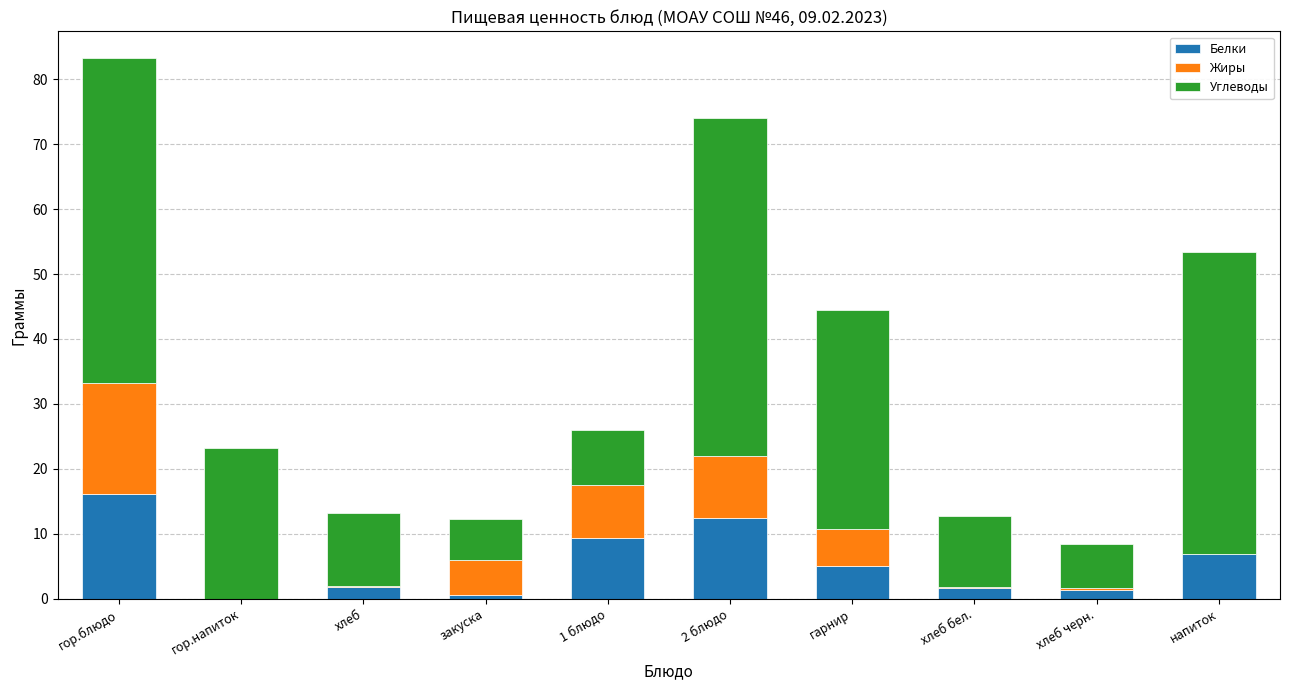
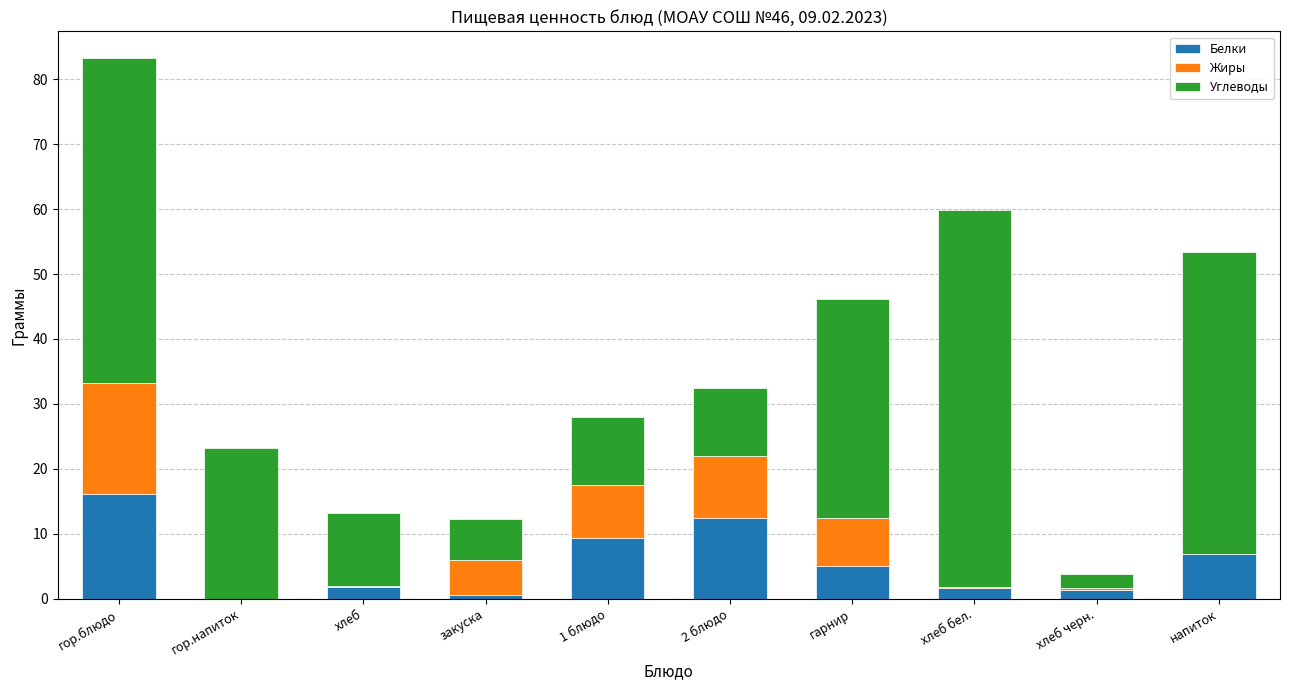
  {
    "Белки": {
      "гор.блюдо": 16,
      "гор.напиток": 0,
      "хлеб": 2,
      "закуска": 1,
      "1 блюдо": 9,
      "2 блюдо": 12,
      "гарнир": 5,
      "хлеб бел.": 2,
      "хлеб черн.": 1,
      "напиток": 7
    },
    "Жиры": {
      "гор.блюдо": 17,
      "гор.напиток": 0,
      "закуска": 5,
      "1 блюдо": 8,
      "2 блюдо": 10,
-     "гарнир": 6,
+     "гарнир": 7,
      "напиток": 0
    },
    "Углеводы": {
      "гор.блюдо": 50,
      "гор.напиток": 23,
      "хлеб": 11,
      "закуска": 6,
-     "1 блюдо": 8,
-     "2 блюдо": 52,
+     "1 блюдо": 11,
+     "2 блюдо": 10,
      "гарнир": 34,
-     "хлеб бел.": 11,
-     "хлеб черн.": 7,
+     "хлеб бел.": 58,
+     "хлеб черн.": 2,
      "напиток": 47
    }
  }
